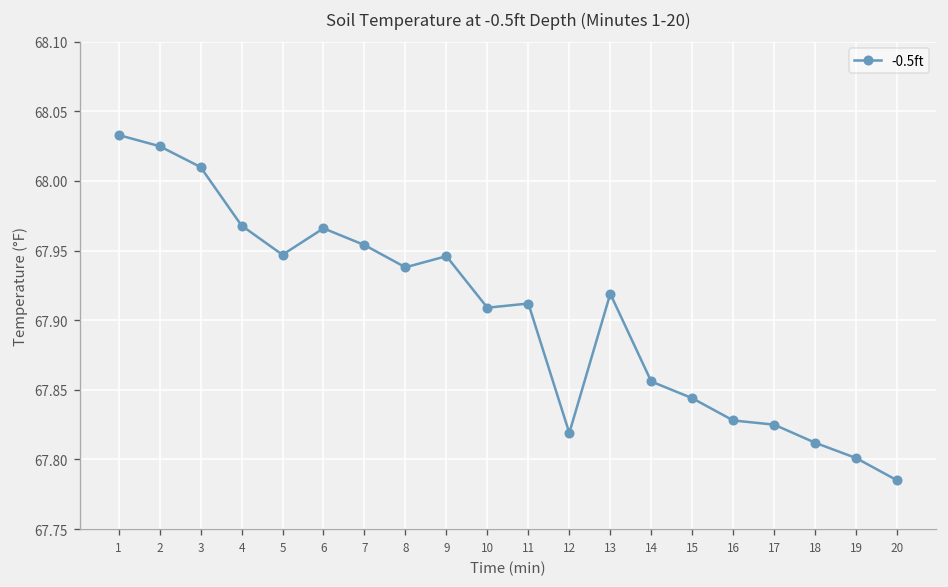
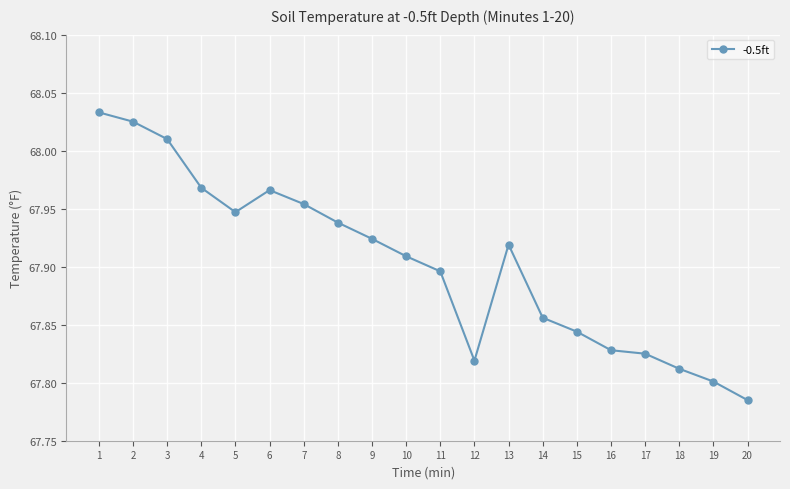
  {
    "1": 68.033,
    "2": 68.025,
    "3": 68.010,
    "4": 67.968,
    "5": 67.947,
    "6": 67.966,
    "7": 67.954,
    "8": 67.938,
-   "9": 67.946,
+   "9": 67.924,
    "10": 67.909,
-   "11": 67.912,
+   "11": 67.896,
    "12": 67.819,
    "13": 67.919,
    "14": 67.856,
    "15": 67.844,
    "16": 67.828,
    "17": 67.825,
    "18": 67.812,
    "19": 67.801,
    "20": 67.785
  }
